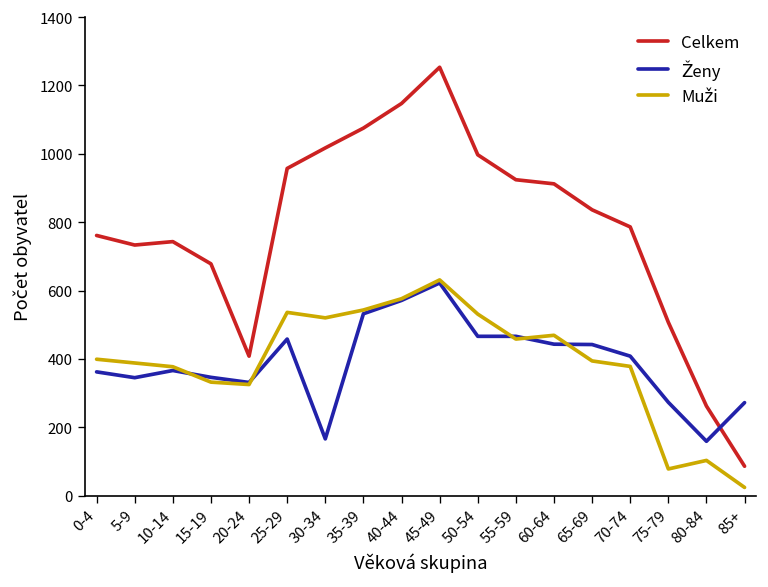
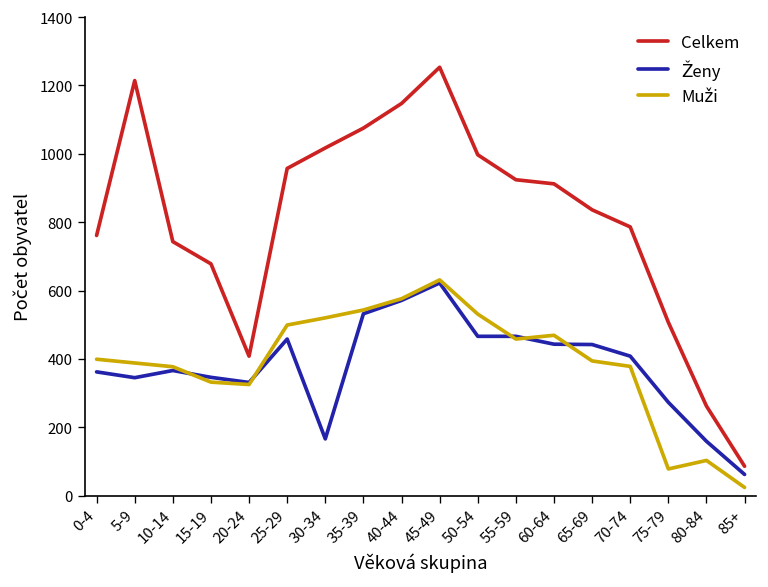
  {
    "Celkem": {
      "0-4": 760,
-     "5-9": 730,
+     "5-9": 1210,
      "10-14": 740,
      "15-19": 680,
      "20-24": 410,
      "25-29": 960,
      "30-34": 1020,
      "35-39": 1080,
      "40-44": 1150,
      "45-49": 1250,
      "50-54": 1000,
      "55-59": 920,
      "60-64": 910,
      "65-69": 840,
      "70-74": 790,
      "75-79": 510,
      "80-84": 260,
      "85+": 90
    },
    "Ženy": {
      "0-4": 360,
      "5-9": 350,
      "10-14": 370,
      "15-19": 350,
      "25-29": 460,
      "30-34": 170,
      "35-39": 530,
      "45-49": 620,
      "50-54": 470,
      "60-64": 440,
      "65-69": 440,
      "70-74": 410,
      "75-79": 270,
      "80-84": 160,
-     "85+": 270
+     "85+": 60
    },
    "Muži": {
      "0-4": 400,
      "5-9": 390,
      "10-14": 380,
      "15-19": 330,
-     "25-29": 540,
+     "25-29": 500,
      "30-34": 520,
      "35-39": 540,
      "45-49": 630,
      "50-54": 530,
      "60-64": 470,
      "65-69": 390,
      "70-74": 380,
      "75-79": 80,
      "80-84": 100,
      "85+": 20
    }
  }
